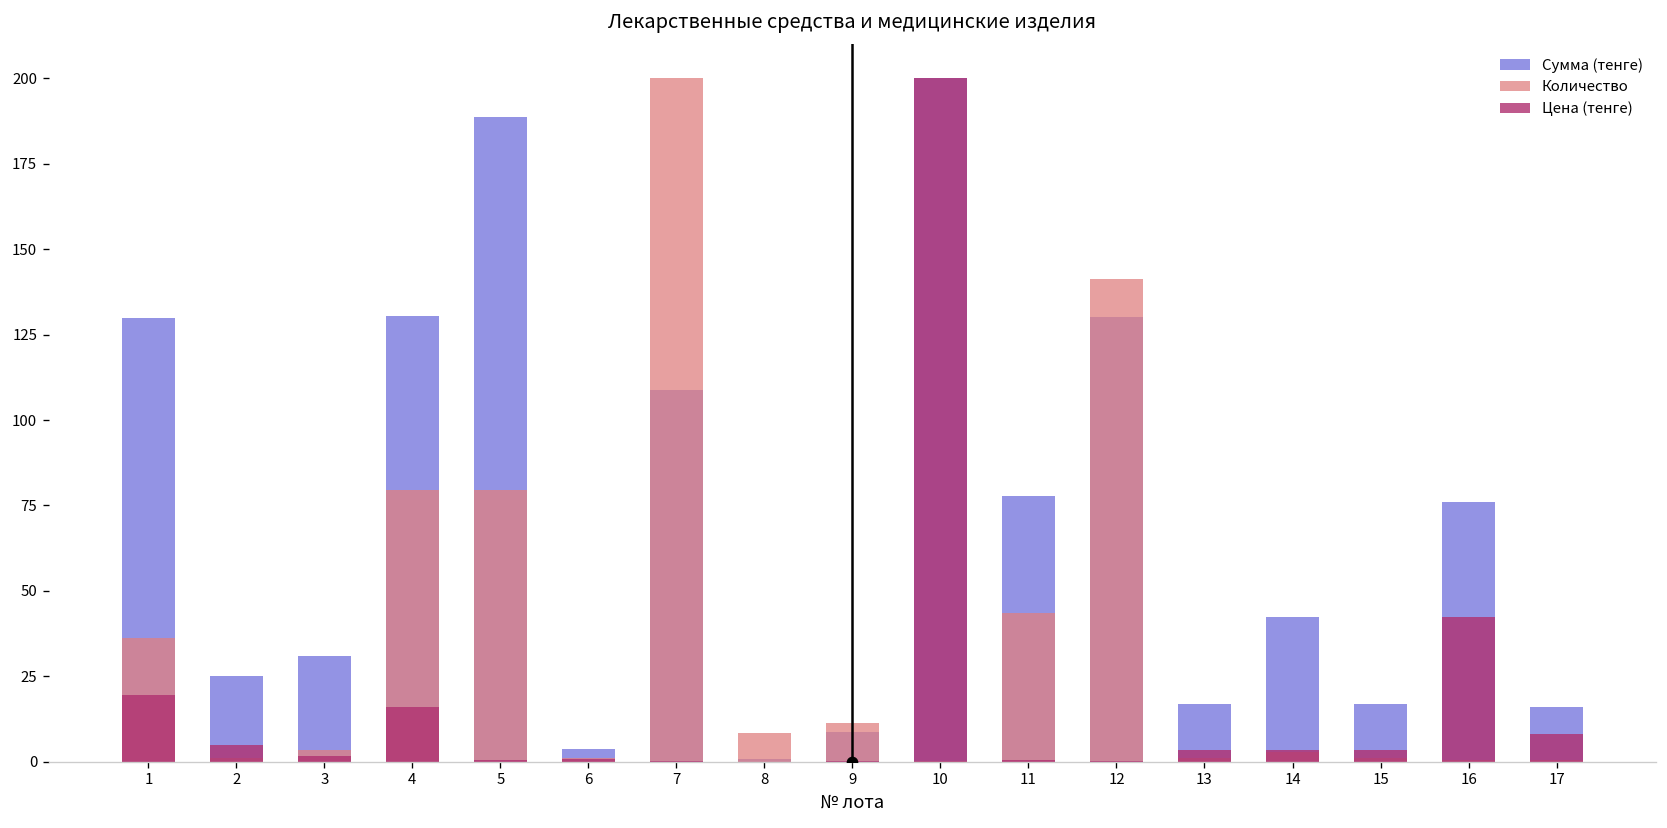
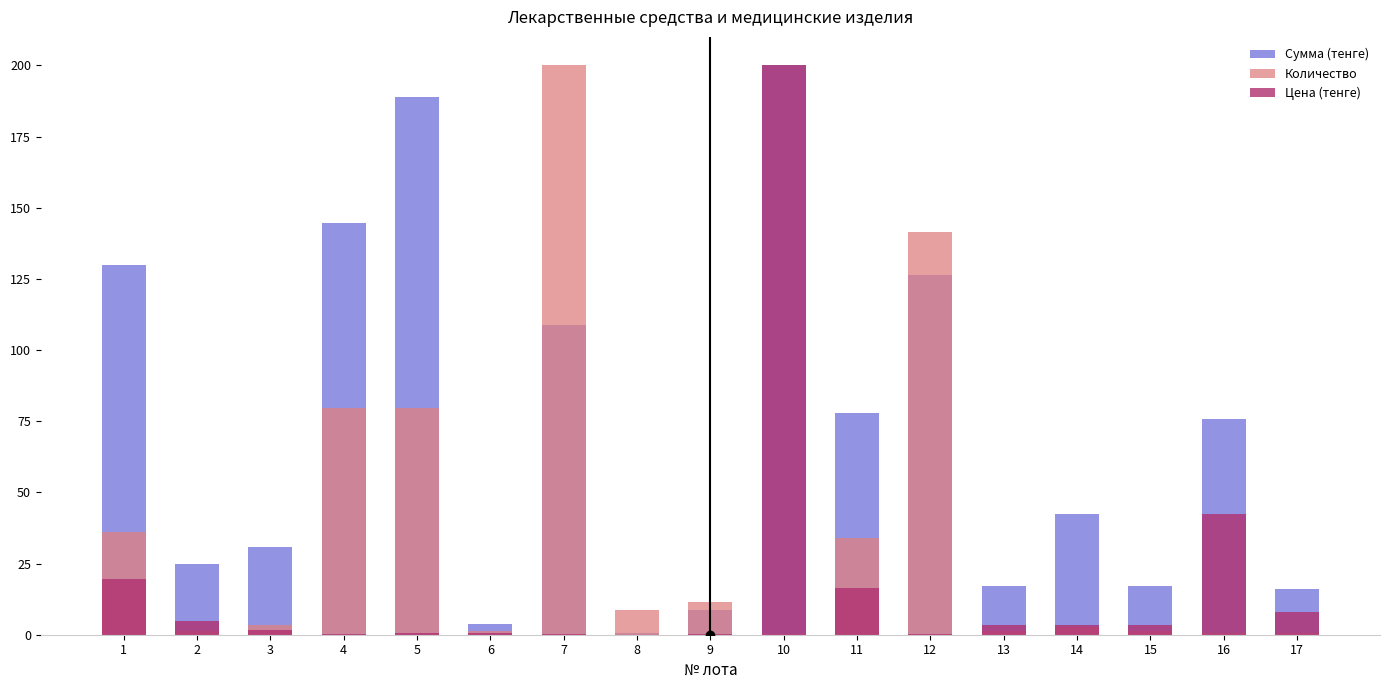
  {
    "Сумма (тенге)": {
      "1": 130,
      "2": 25,
      "3": 31,
-     "4": 130,
+     "4": 144,
      "5": 189,
      "6": 4,
      "10": 200,
      "11": 78,
-     "12": 130,
+     "12": 126,
      "13": 17,
      "14": 42,
      "15": 17,
      "16": 76,
      "17": 16
    },
    "Количество": {
      "7": 200,
      "8": 9,
      "9": 11,
-     "11": 44,
+     "11": 34,
      "12": 141
    },
    "Цена (тенге)": {
-     "4": 16,
+     "4": 0,
      "10": 200,
-     "11": 1
+     "11": 16
    }
  }
